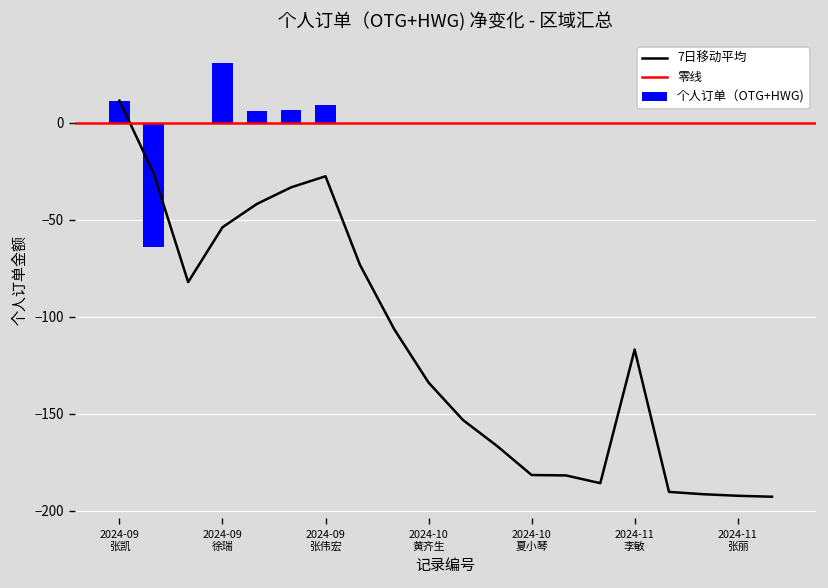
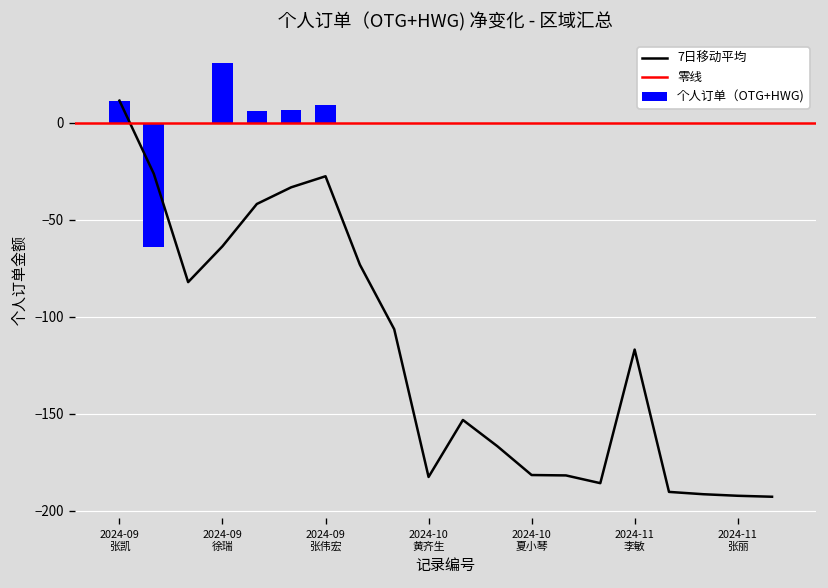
  {
    "7日移动平均": {
      "2024-09 张凯": 11,
-     "2024-09 徐瑞": -54,
+     "2024-09 徐瑞": -64,
      "2024-09 张伟宏": -28,
-     "2024-10 黄齐生": -134,
+     "2024-10 黄齐生": -183,
      "2024-10 夏小琴": -182,
      "2024-11 李敏": -117,
      "2024-11 张丽": -192
    },
    "个人订单（OTG+HWG)": {
      "2024-09 张凯": 11,
      "2024-09 徐瑞": 31,
      "2024-09 张伟宏": 9,
      "2024-10 黄齐生": 0,
      "2024-10 夏小琴": 0,
      "2024-11 李敏": 0,
      "2024-11 张丽": 0
    }
  }
